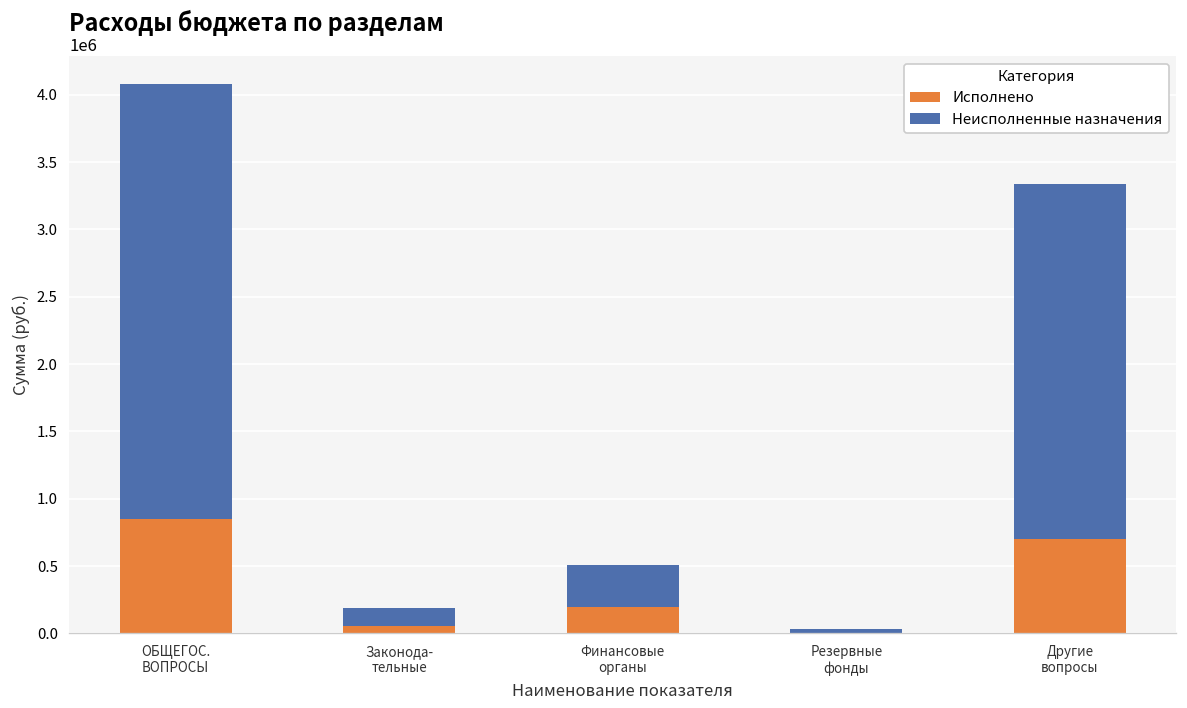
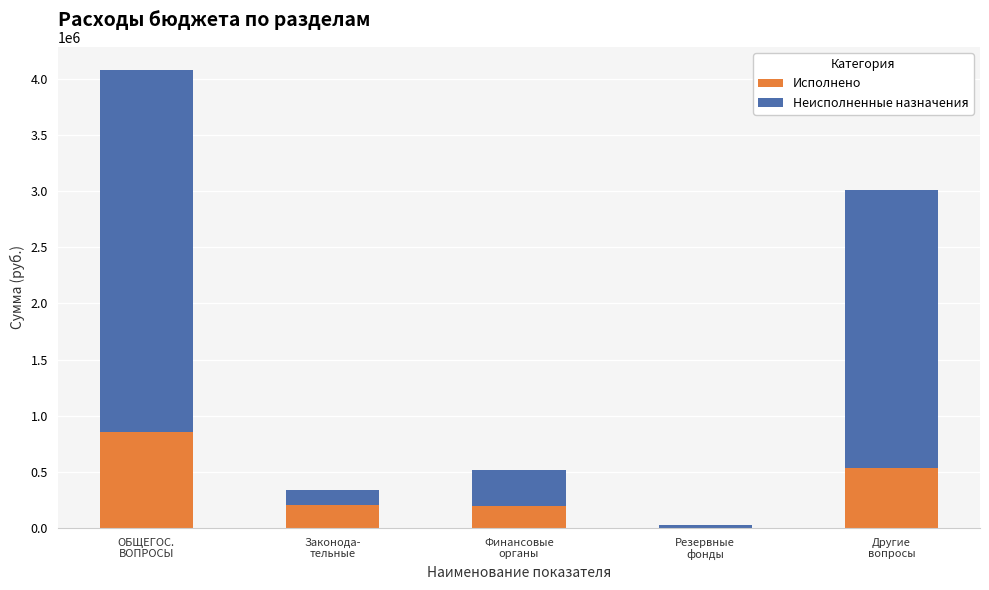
  {
    "Исполнено": {
      "ОБЩЕГОС. ВОПРОСЫ": 850000,
-     "Законода- тельные": 50000,
+     "Законода- тельные": 200000,
      "Финансовые органы": 200000,
      "Резервные фонды": 0,
-     "Другие вопросы": 700000
+     "Другие вопросы": 540000
    },
    "Неисполненные назначения": {
      "ОБЩЕГОС. ВОПРОСЫ": 3230000,
      "Законода- тельные": 140000,
      "Финансовые органы": 320000,
      "Резервные фонды": 30000,
-     "Другие вопросы": 2630000
+     "Другие вопросы": 2480000
    }
  }
